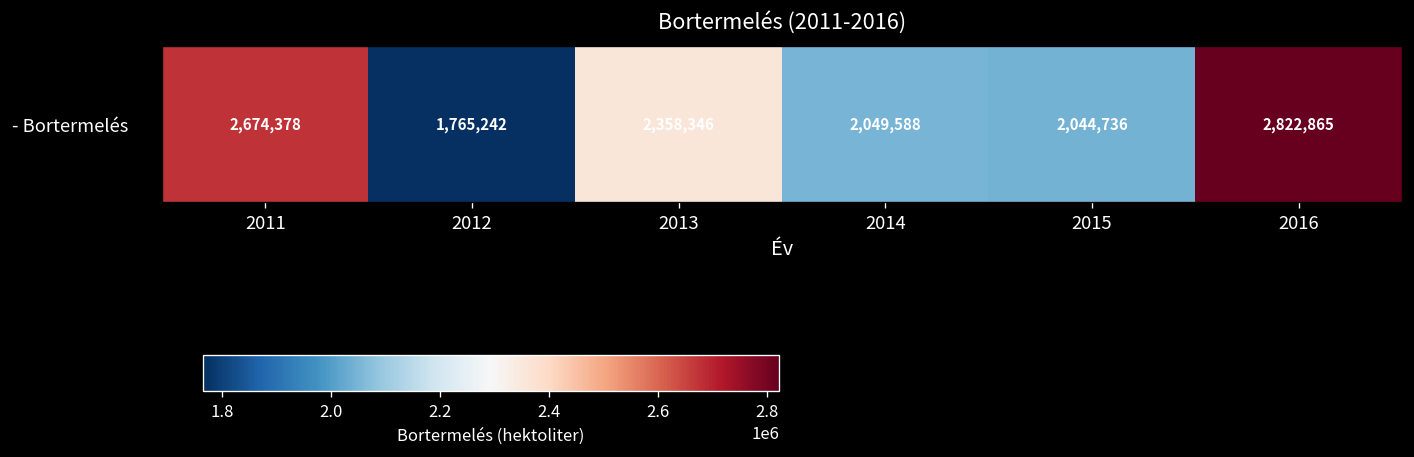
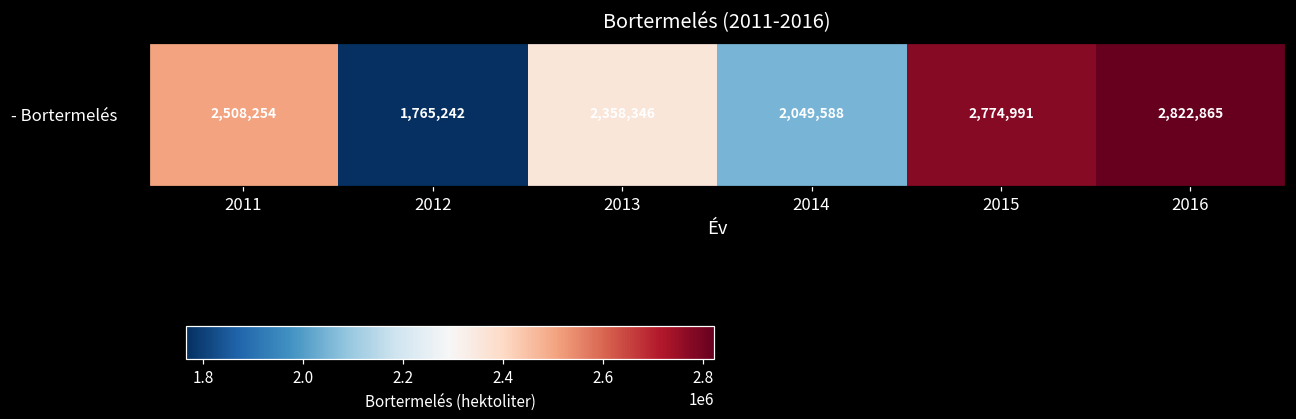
  {
    "- Bortermelés": {
-     "2011": "2,674,378",
+     "2011": "2,508,254",
      "2012": "1,765,242",
      "2014": "2,049,588",
-     "2015": "2,044,736",
+     "2015": "2,774,991",
      "2016": "2,822,865"
    }
  }
